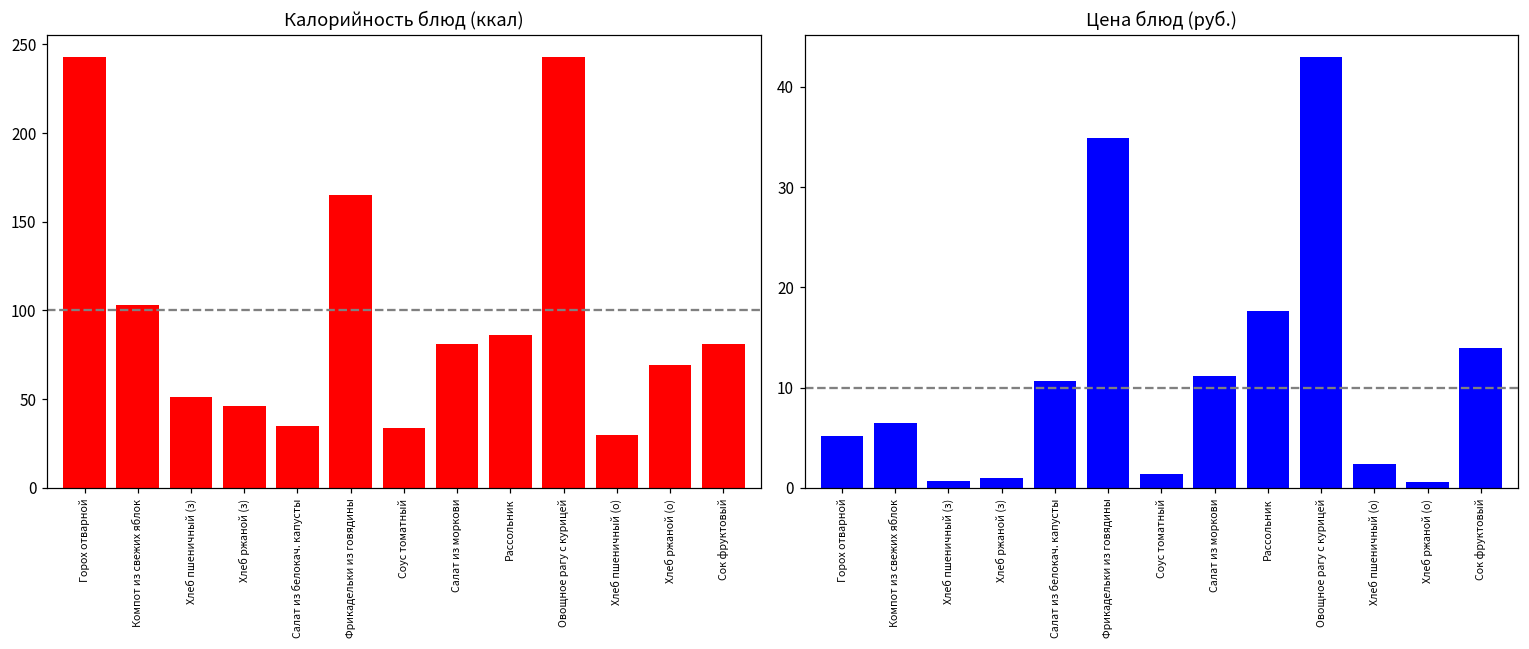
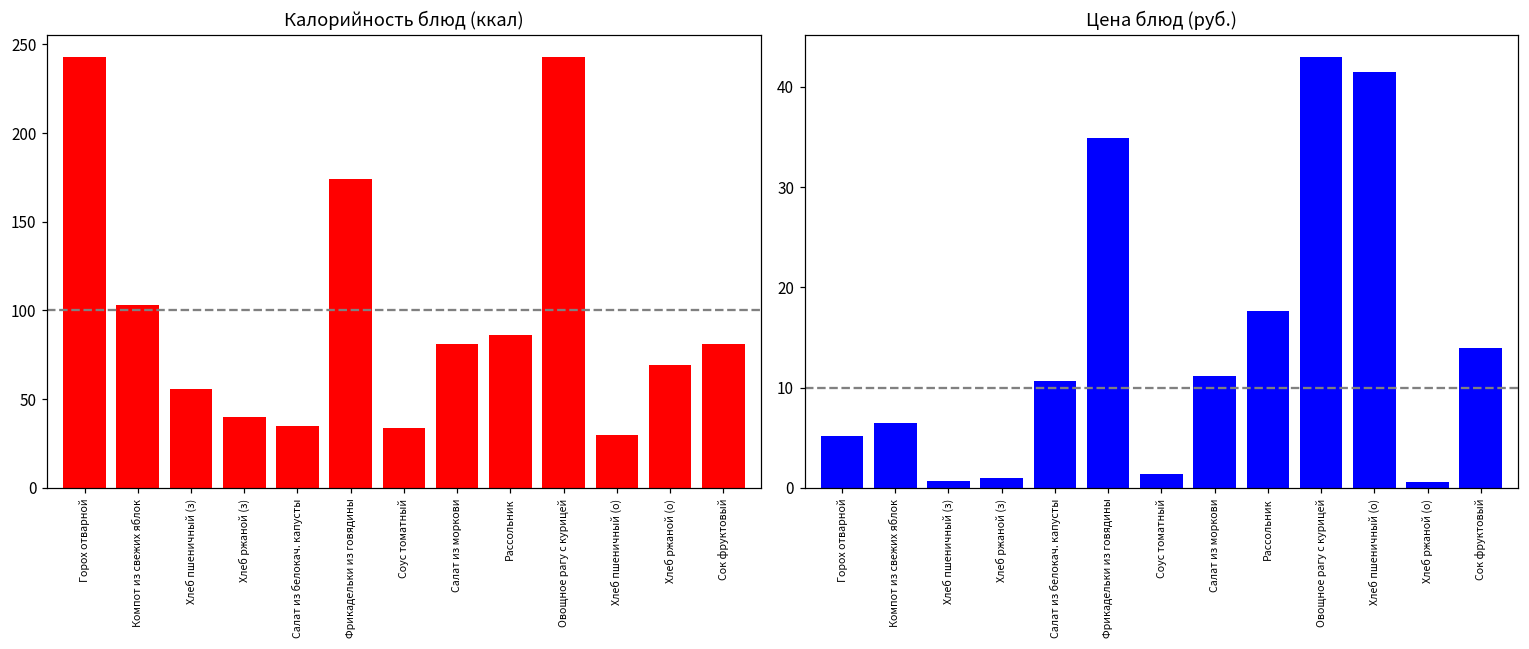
  {
    "Калорийность блюд (ккал)": {
      "Горох отварной": 243,
      "Компот из свежих яблок": 103,
-     "Хлеб пшеничный (з)": 51,
-     "Хлеб ржаной (з)": 46,
+     "Хлеб пшеничный (з)": 56,
+     "Хлеб ржаной (з)": 40,
      "Салат из белокач. капусты": 35,
-     "Фрикадельки из говядины": 165,
+     "Фрикадельки из говядины": 174,
      "Соус томатный": 34,
      "Салат из моркови": 81,
      "Рассольник": 86,
      "Овощное рагу с курицей": 243,
      "Хлеб пшеничный (о)": 30,
      "Хлеб ржаной (о)": 69,
      "Сок фруктовый": 81
    },
    "Цена блюд (руб.)": {
      "Горох отварной": 5,
      "Компот из свежих яблок": 7,
      "Хлеб пшеничный (з)": 1,
      "Хлеб ржаной (з)": 1,
      "Салат из белокач. капусты": 11,
      "Фрикадельки из говядины": 35,
      "Соус томатный": 1,
      "Салат из моркови": 11,
      "Рассольник": 18,
      "Овощное рагу с курицей": 43,
-     "Хлеб пшеничный (о)": 2,
+     "Хлеб пшеничный (о)": 42,
      "Хлеб ржаной (о)": 1,
      "Сок фруктовый": 14
    }
  }
